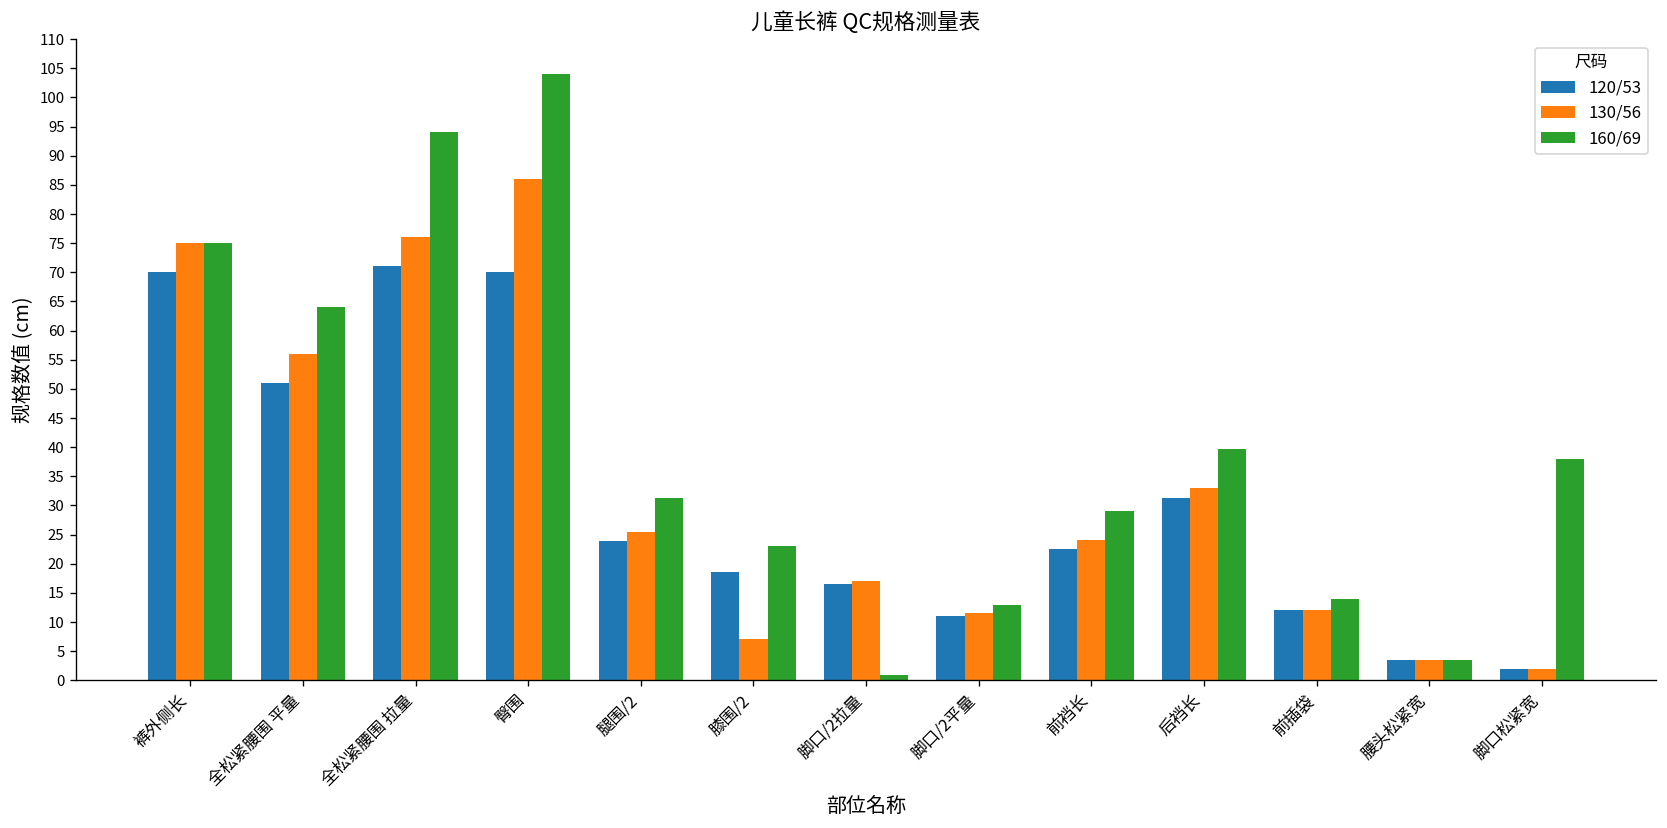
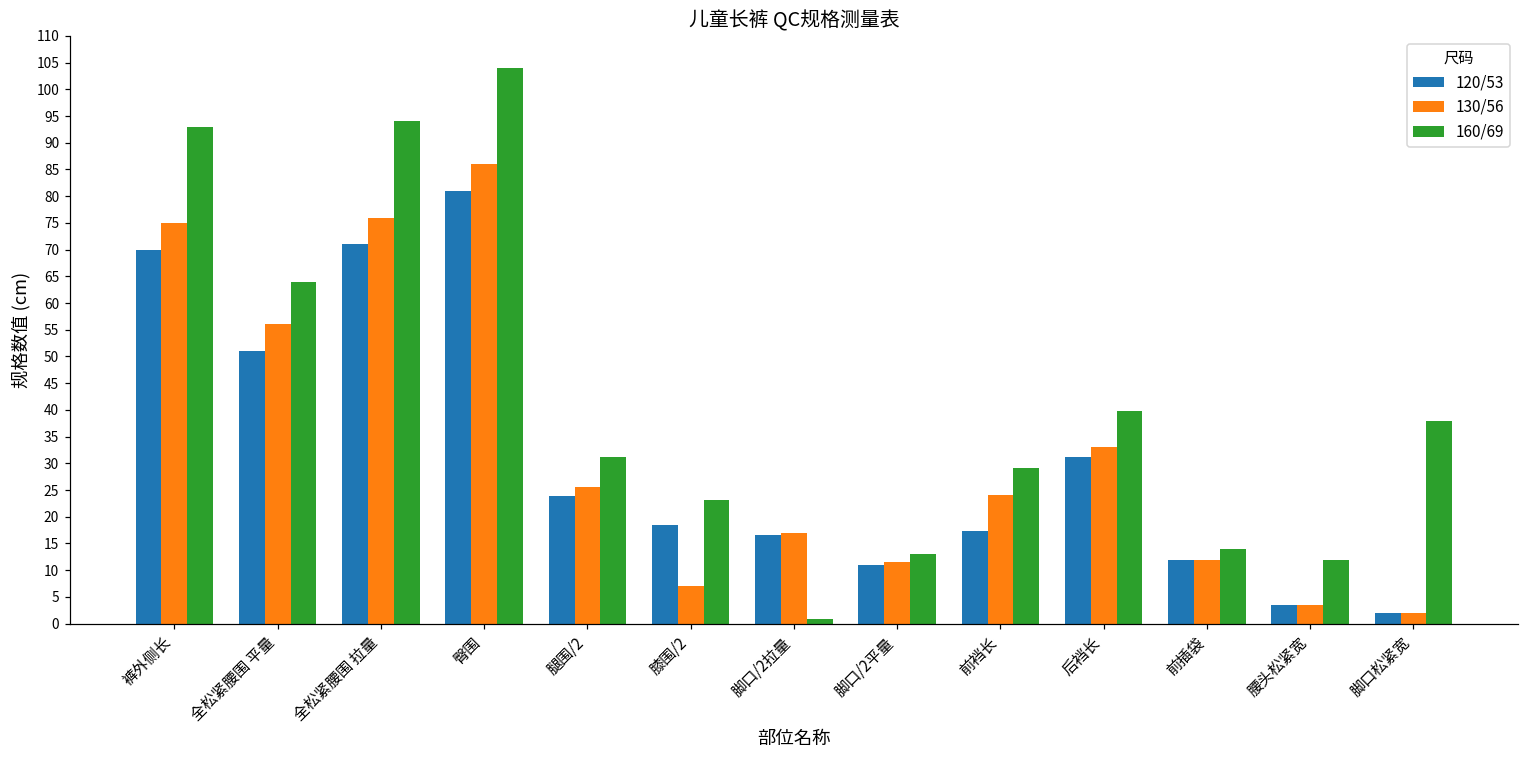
  {
    "120/53": {
      "裤外侧长": 70,
      "全松紧腰围 平量": 51,
      "全松紧腰围 拉量": 71,
-     "臀围": 70,
+     "臀围": 81,
      "腿围/2": 24,
      "膝围/2": 19,
      "脚口/2拉量": 17,
      "脚口/2平量": 11,
-     "前裆长": 23,
+     "前裆长": 17,
      "后裆长": 31,
      "前插袋": 12,
      "腰头松紧宽": 4,
      "脚口松紧宽": 2
    },
    "130/56": {
      "裤外侧长": 75,
      "全松紧腰围 平量": 56,
      "全松紧腰围 拉量": 76,
      "臀围": 86,
      "腿围/2": 26,
      "膝围/2": 7,
      "脚口/2拉量": 17,
      "脚口/2平量": 12,
      "前裆长": 24,
      "后裆长": 33,
      "前插袋": 12,
      "腰头松紧宽": 4,
      "脚口松紧宽": 2
    },
    "160/69": {
-     "裤外侧长": 75,
+     "裤外侧长": 93,
      "全松紧腰围 平量": 64,
      "全松紧腰围 拉量": 94,
      "臀围": 104,
      "腿围/2": 31,
      "膝围/2": 23,
      "脚口/2拉量": 1,
      "脚口/2平量": 13,
      "前裆长": 29,
      "后裆长": 40,
      "前插袋": 14,
-     "腰头松紧宽": 4,
+     "腰头松紧宽": 12,
      "脚口松紧宽": 38
    }
  }
